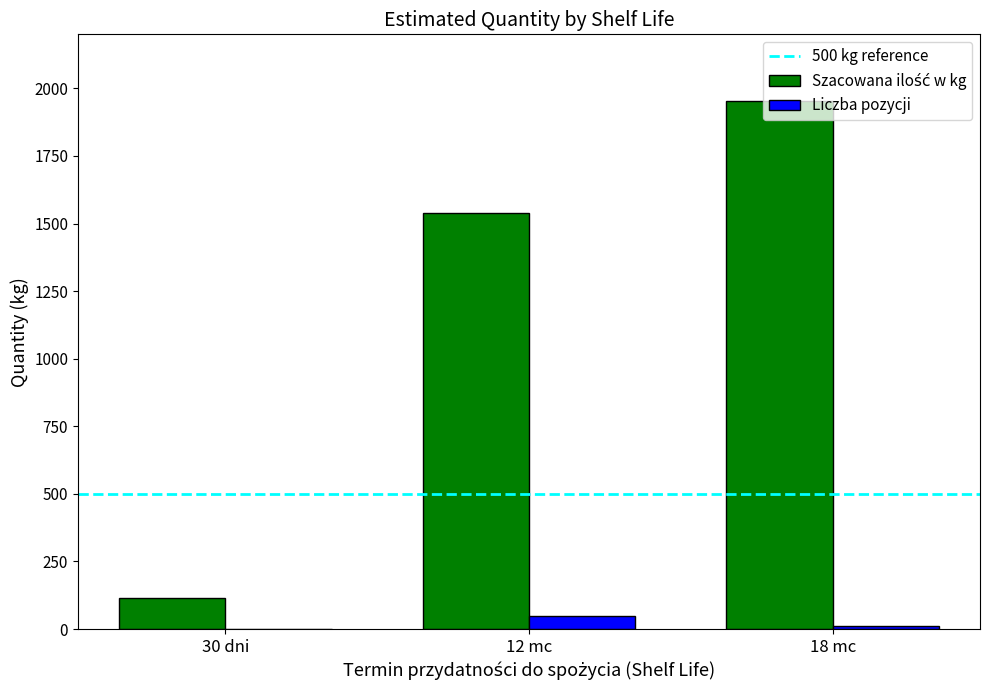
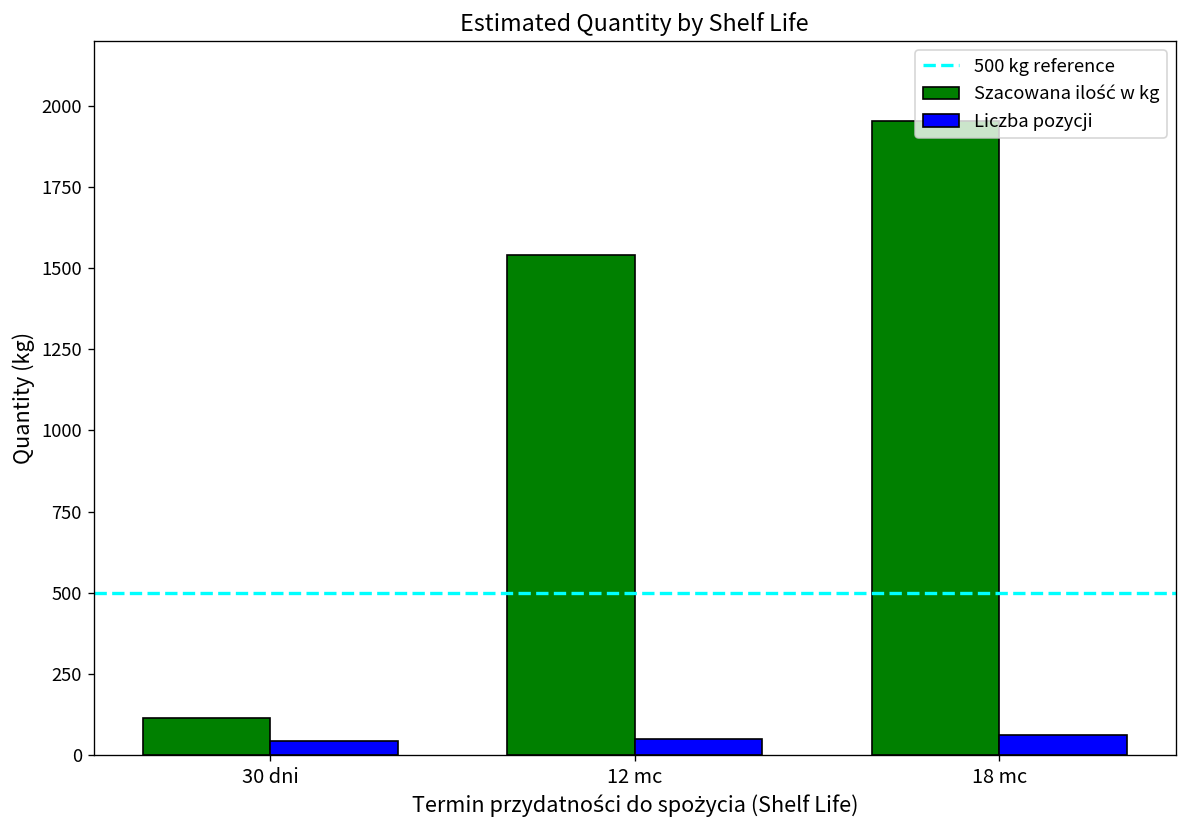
  {
    "Szacowana ilość w kg": {
      "30 dni": 120,
      "12 mc": 1540
    },
    "Liczba pozycji": {
-     "30 dni": 0,
+     "30 dni": 40,
      "12 mc": 50,
-     "18 mc": 10
+     "18 mc": 60
    }
  }
